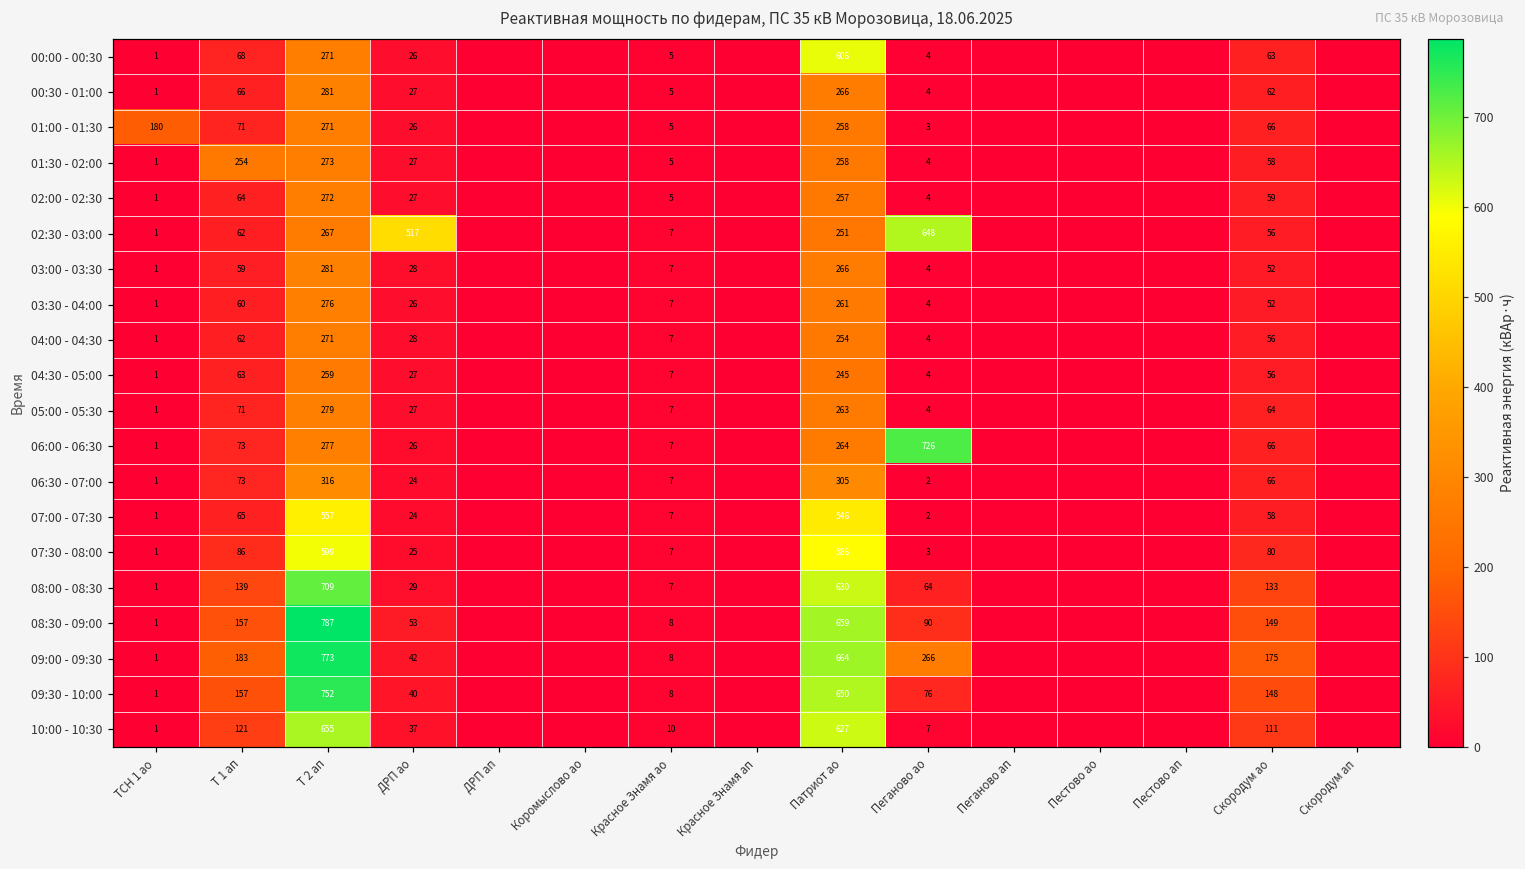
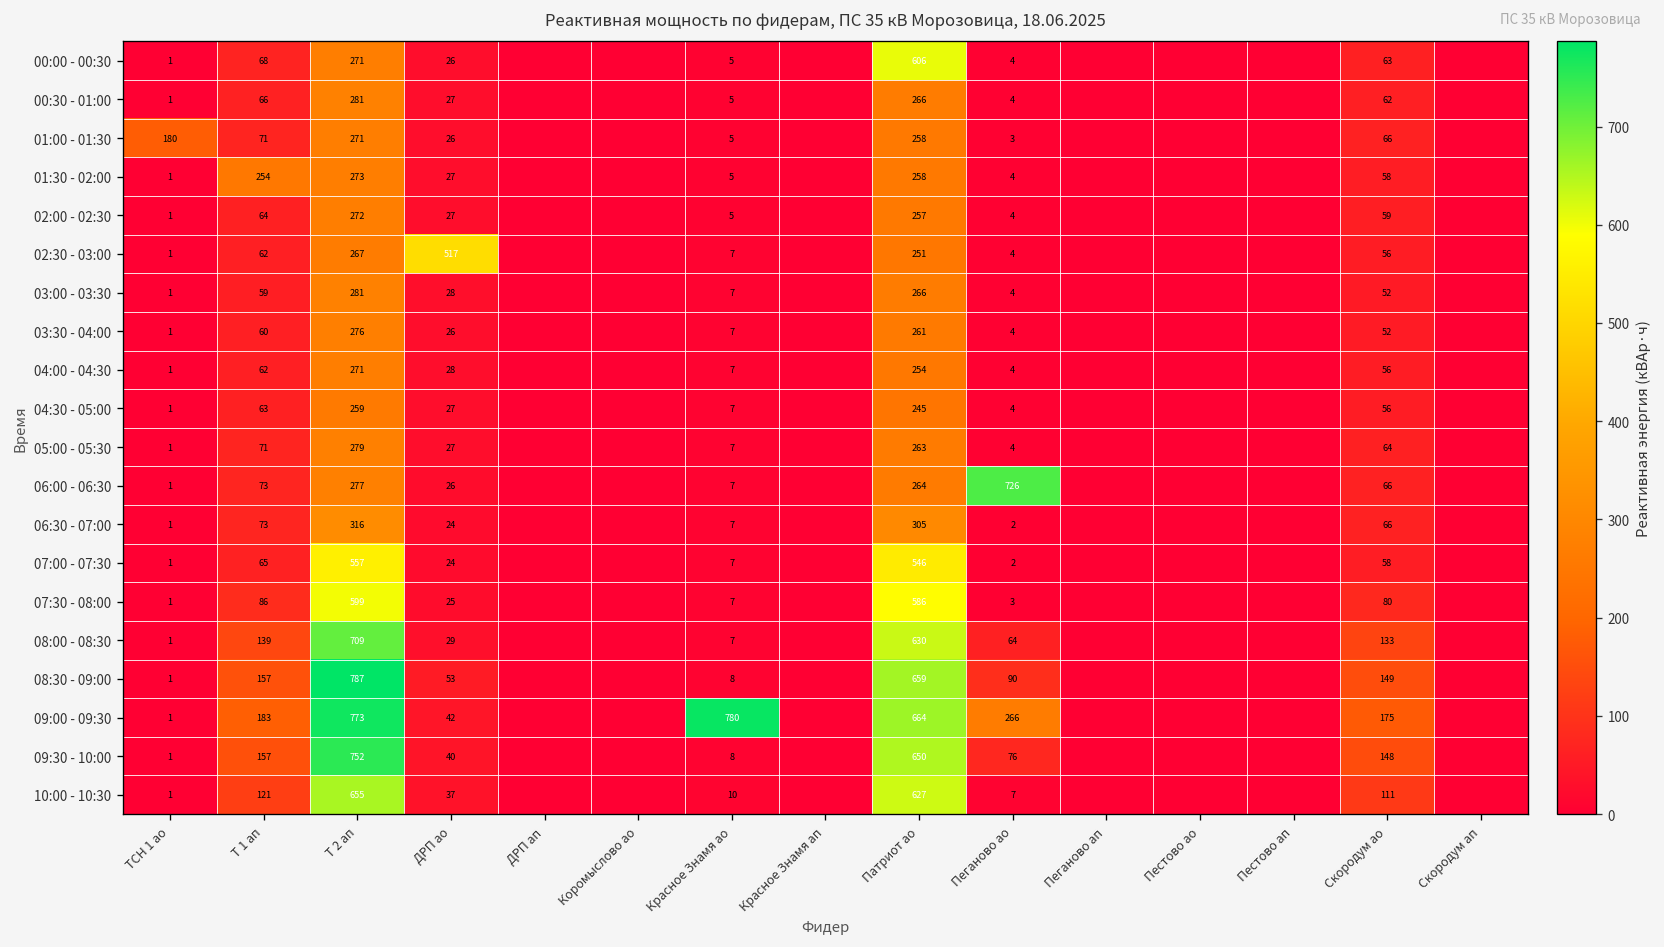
  {
    "00:00 - 00:30": {
      "ТСН 1 ао": 1,
      "Т 1 ап": 68,
      "Т 2 ап": 271,
      "ДРП ао": 26,
      "Красное Знамя ао": 5,
      "Патриот ао": 606,
      "Пеганово ао": 4,
      "Скородум ао": 63
    },
    "00:30 - 01:00": {
      "ТСН 1 ао": 1,
      "Т 1 ап": 66,
      "Т 2 ап": 281,
      "ДРП ао": 27,
      "Красное Знамя ао": 5,
      "Патриот ао": 266,
      "Пеганово ао": 4,
      "Скородум ао": 62
    },
    "01:00 - 01:30": {
      "ТСН 1 ао": 180,
      "Т 1 ап": 71,
      "Т 2 ап": 271,
      "ДРП ао": 26,
      "Красное Знамя ао": 5,
      "Патриот ао": 258,
      "Пеганово ао": 3,
      "Скородум ао": 66
    },
    "01:30 - 02:00": {
      "ТСН 1 ао": 1,
      "Т 1 ап": 254,
      "Т 2 ап": 273,
      "ДРП ао": 27,
      "Красное Знамя ао": 5,
      "Патриот ао": 258,
      "Пеганово ао": 4,
      "Скородум ао": 58
    },
    "02:00 - 02:30": {
      "ТСН 1 ао": 1,
      "Т 1 ап": 64,
      "Т 2 ап": 272,
      "ДРП ао": 27,
      "Красное Знамя ао": 5,
      "Патриот ао": 257,
      "Пеганово ао": 4,
      "Скородум ао": 59
    },
    "02:30 - 03:00": {
      "ТСН 1 ао": 1,
      "Т 1 ап": 62,
      "Т 2 ап": 267,
      "ДРП ао": 517,
      "Красное Знамя ао": 7,
      "Патриот ао": 251,
-     "Пеганово ао": 648,
+     "Пеганово ао": 4,
      "Скородум ао": 56
    },
    "03:00 - 03:30": {
      "ТСН 1 ао": 1,
      "Т 1 ап": 59,
      "Т 2 ап": 281,
      "ДРП ао": 28,
      "Красное Знамя ао": 7,
      "Патриот ао": 266,
      "Пеганово ао": 4,
      "Скородум ао": 52
    },
    "03:30 - 04:00": {
      "ТСН 1 ао": 1,
      "Т 1 ап": 60,
      "Т 2 ап": 276,
      "ДРП ао": 26,
      "Красное Знамя ао": 7,
      "Патриот ао": 261,
      "Пеганово ао": 4,
      "Скородум ао": 52
    },
    "04:00 - 04:30": {
      "ТСН 1 ао": 1,
      "Т 1 ап": 62,
      "Т 2 ап": 271,
      "ДРП ао": 28,
      "Красное Знамя ао": 7,
      "Патриот ао": 254,
      "Пеганово ао": 4,
      "Скородум ао": 56
    },
    "04:30 - 05:00": {
      "ТСН 1 ао": 1,
      "Т 1 ап": 63,
      "Т 2 ап": 259,
      "ДРП ао": 27,
      "Красное Знамя ао": 7,
      "Патриот ао": 245,
      "Пеганово ао": 4,
      "Скородум ао": 56
    },
    "05:00 - 05:30": {
      "ТСН 1 ао": 1,
      "Т 1 ап": 71,
      "Т 2 ап": 279,
      "ДРП ао": 27,
      "Красное Знамя ао": 7,
      "Патриот ао": 263,
      "Пеганово ао": 4,
      "Скородум ао": 64
    },
    "06:00 - 06:30": {
      "ТСН 1 ао": 1,
      "Т 1 ап": 73,
      "Т 2 ап": 277,
      "ДРП ао": 26,
      "Красное Знамя ао": 7,
      "Патриот ао": 264,
      "Пеганово ао": 726,
      "Скородум ао": 66
    },
    "06:30 - 07:00": {
      "ТСН 1 ао": 1,
      "Т 1 ап": 73,
      "Т 2 ап": 316,
      "ДРП ао": 24,
      "Красное Знамя ао": 7,
      "Патриот ао": 305,
      "Пеганово ао": 2,
      "Скородум ао": 66
    },
    "07:00 - 07:30": {
      "ТСН 1 ао": 1,
      "Т 1 ап": 65,
      "Т 2 ап": 557,
      "ДРП ао": 24,
      "Красное Знамя ао": 7,
      "Патриот ао": 546,
      "Пеганово ао": 2,
      "Скородум ао": 58
    },
    "07:30 - 08:00": {
      "ТСН 1 ао": 1,
      "Т 1 ап": 86,
      "Т 2 ап": 599,
      "ДРП ао": 25,
      "Красное Знамя ао": 7,
      "Патриот ао": 586,
      "Пеганово ао": 3,
      "Скородум ао": 80
    },
    "08:00 - 08:30": {
      "ТСН 1 ао": 1,
      "Т 1 ап": 139,
      "Т 2 ап": 709,
      "ДРП ао": 29,
      "Красное Знамя ао": 7,
      "Патриот ао": 630,
      "Пеганово ао": 64,
      "Скородум ао": 133
    },
    "08:30 - 09:00": {
      "ТСН 1 ао": 1,
      "Т 1 ап": 157,
      "Т 2 ап": 787,
      "ДРП ао": 53,
      "Красное Знамя ао": 8,
      "Патриот ао": 659,
      "Пеганово ао": 90,
      "Скородум ао": 149
    },
    "09:00 - 09:30": {
      "ТСН 1 ао": 1,
      "Т 1 ап": 183,
      "Т 2 ап": 773,
      "ДРП ао": 42,
-     "Красное Знамя ао": 8,
+     "Красное Знамя ао": 780,
      "Патриот ао": 664,
      "Пеганово ао": 266,
      "Скородум ао": 175
    },
    "09:30 - 10:00": {
      "ТСН 1 ао": 1,
      "Т 1 ап": 157,
      "Т 2 ап": 752,
      "ДРП ао": 40,
      "Красное Знамя ао": 8,
      "Патриот ао": 650,
      "Пеганово ао": 76,
      "Скородум ао": 148
    },
    "10:00 - 10:30": {
      "ТСН 1 ао": 1,
      "Т 1 ап": 121,
      "Т 2 ап": 655,
      "ДРП ао": 37,
      "Красное Знамя ао": 10,
      "Патриот ао": 627,
      "Пеганово ао": 7,
      "Скородум ао": 111
    }
  }
